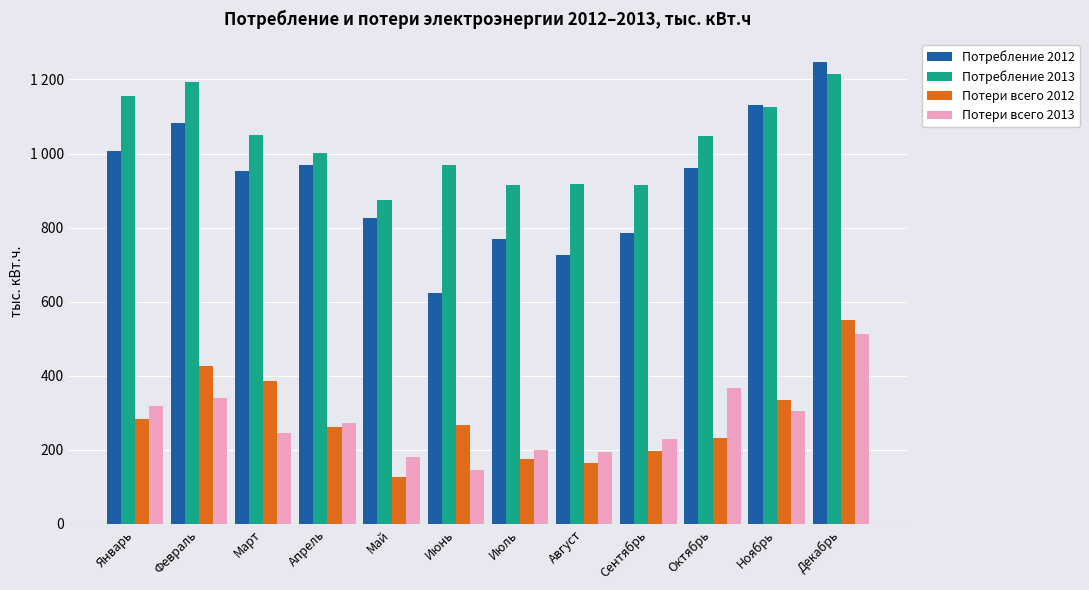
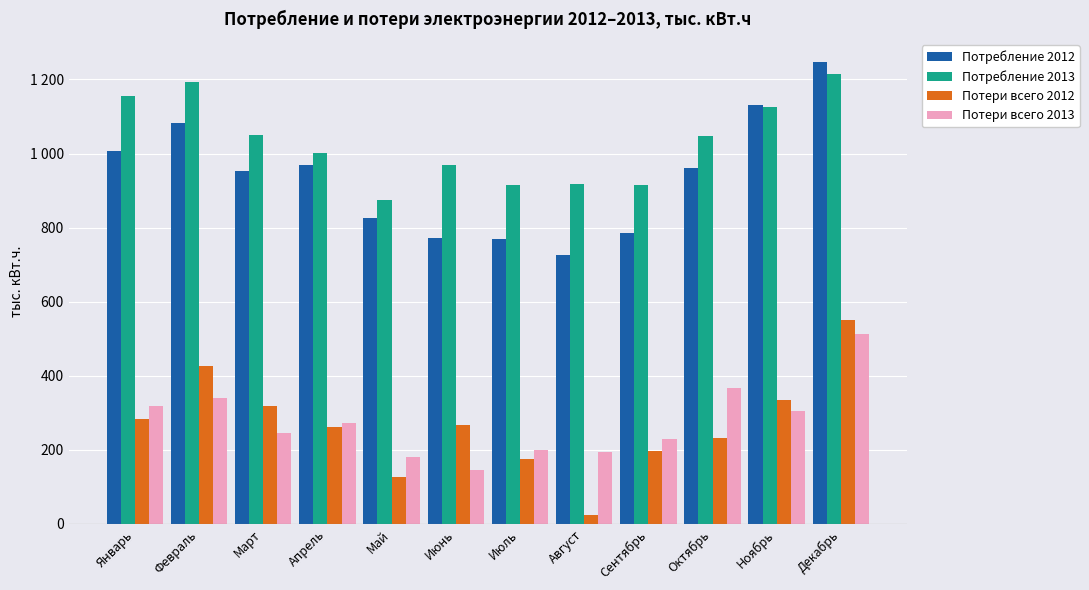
  {
    "Потребление 2012": {
      "Январь": 1010,
      "Февраль": 1080,
      "Март": 950,
      "Апрель": 970,
      "Май": 820,
-     "Июнь": 620,
+     "Июнь": 770,
      "Июль": 770,
      "Август": 730,
      "Сентябрь": 790,
      "Октябрь": 960,
      "Ноябрь": 1130,
      "Декабрь": 1250
    },
    "Потребление 2013": {
      "Январь": 1160,
      "Февраль": 1190,
      "Март": 1050,
      "Апрель": 1000,
      "Май": 880,
      "Июнь": 970,
      "Июль": 920,
      "Август": 920,
      "Сентябрь": 920,
      "Октябрь": 1050,
      "Ноябрь": 1130,
      "Декабрь": 1210
    },
    "Потери всего 2012": {
      "Январь": 280,
      "Февраль": 430,
-     "Март": 390,
+     "Март": 320,
      "Апрель": 260,
      "Май": 130,
      "Июнь": 270,
      "Июль": 180,
-     "Август": 160,
+     "Август": 20,
      "Сентябрь": 200,
      "Октябрь": 230,
      "Ноябрь": 340,
      "Декабрь": 550
    },
    "Потери всего 2013": {
      "Январь": 320,
      "Февраль": 340,
      "Март": 240,
      "Апрель": 270,
      "Май": 180,
      "Июнь": 150,
      "Июль": 200,
      "Август": 190,
      "Сентябрь": 230,
      "Октябрь": 370,
      "Ноябрь": 300,
      "Декабрь": 510
    }
  }
